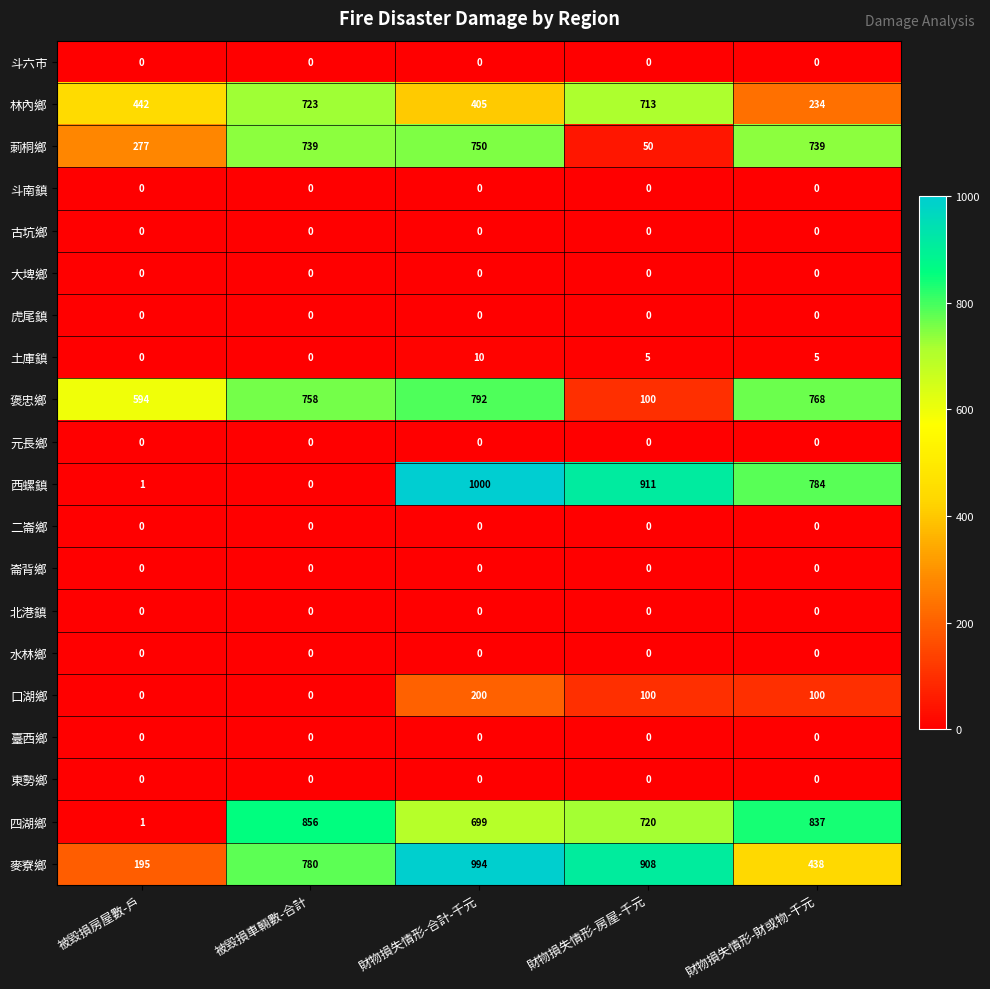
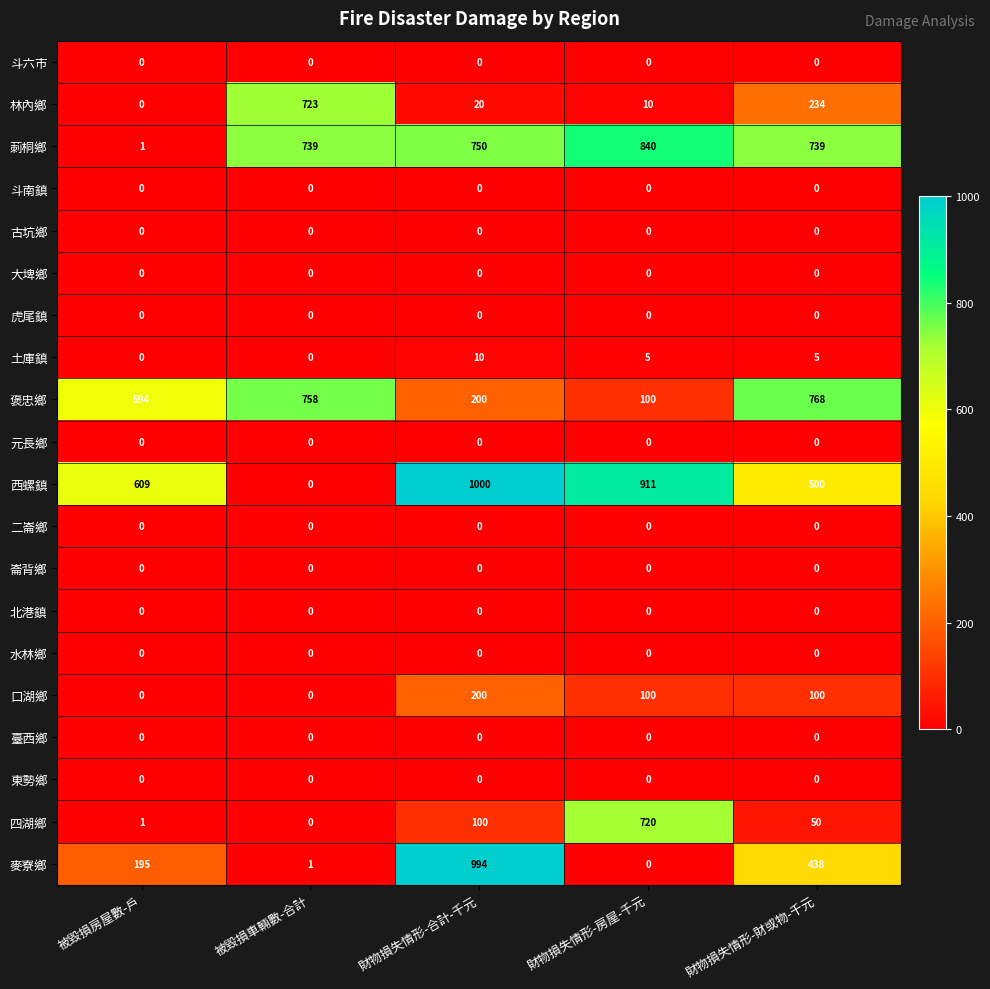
  {
    "斗六市": {
      "被毀損房屋數-戶": 0,
      "被毀損車輛數-合計": 0,
      "財物損失情形-合計-千元": 0,
      "財物損失情形-房屋-千元": 0,
      "財物損失情形-財或物-千元": 0
    },
    "林內鄉": {
-     "被毀損房屋數-戶": 442,
+     "被毀損房屋數-戶": 0,
      "被毀損車輛數-合計": 723,
-     "財物損失情形-合計-千元": 405,
-     "財物損失情形-房屋-千元": 713,
+     "財物損失情形-合計-千元": 20,
+     "財物損失情形-房屋-千元": 10,
      "財物損失情形-財或物-千元": 234
    },
    "莿桐鄉": {
-     "被毀損房屋數-戶": 277,
+     "被毀損房屋數-戶": 1,
      "被毀損車輛數-合計": 739,
      "財物損失情形-合計-千元": 750,
-     "財物損失情形-房屋-千元": 50,
+     "財物損失情形-房屋-千元": 840,
      "財物損失情形-財或物-千元": 739
    },
    "斗南鎮": {
      "被毀損房屋數-戶": 0,
      "被毀損車輛數-合計": 0,
      "財物損失情形-合計-千元": 0,
      "財物損失情形-房屋-千元": 0,
      "財物損失情形-財或物-千元": 0
    },
    "古坑鄉": {
      "被毀損房屋數-戶": 0,
      "被毀損車輛數-合計": 0,
      "財物損失情形-合計-千元": 0,
      "財物損失情形-房屋-千元": 0,
      "財物損失情形-財或物-千元": 0
    },
    "大埤鄉": {
      "被毀損房屋數-戶": 0,
      "被毀損車輛數-合計": 0,
      "財物損失情形-合計-千元": 0,
      "財物損失情形-房屋-千元": 0,
      "財物損失情形-財或物-千元": 0
    },
    "虎尾鎮": {
      "被毀損房屋數-戶": 0,
      "被毀損車輛數-合計": 0,
      "財物損失情形-合計-千元": 0,
      "財物損失情形-房屋-千元": 0,
      "財物損失情形-財或物-千元": 0
    },
    "土庫鎮": {
      "被毀損房屋數-戶": 0,
      "被毀損車輛數-合計": 0,
      "財物損失情形-合計-千元": 10,
      "財物損失情形-房屋-千元": 5,
      "財物損失情形-財或物-千元": 5
    },
    "褒忠鄉": {
      "被毀損房屋數-戶": 594,
      "被毀損車輛數-合計": 758,
-     "財物損失情形-合計-千元": 792,
+     "財物損失情形-合計-千元": 200,
      "財物損失情形-房屋-千元": 100,
      "財物損失情形-財或物-千元": 768
    },
    "元長鄉": {
      "被毀損房屋數-戶": 0,
      "被毀損車輛數-合計": 0,
      "財物損失情形-合計-千元": 0,
      "財物損失情形-房屋-千元": 0,
      "財物損失情形-財或物-千元": 0
    },
    "西螺鎮": {
-     "被毀損房屋數-戶": 1,
+     "被毀損房屋數-戶": 609,
      "被毀損車輛數-合計": 0,
      "財物損失情形-合計-千元": 1000,
      "財物損失情形-房屋-千元": 911,
-     "財物損失情形-財或物-千元": 784
+     "財物損失情形-財或物-千元": 500
    },
    "二崙鄉": {
      "被毀損房屋數-戶": 0,
      "被毀損車輛數-合計": 0,
      "財物損失情形-合計-千元": 0,
      "財物損失情形-房屋-千元": 0,
      "財物損失情形-財或物-千元": 0
    },
    "崙背鄉": {
      "被毀損房屋數-戶": 0,
      "被毀損車輛數-合計": 0,
      "財物損失情形-合計-千元": 0,
      "財物損失情形-房屋-千元": 0,
      "財物損失情形-財或物-千元": 0
    },
    "北港鎮": {
      "被毀損房屋數-戶": 0,
      "被毀損車輛數-合計": 0,
      "財物損失情形-合計-千元": 0,
      "財物損失情形-房屋-千元": 0,
      "財物損失情形-財或物-千元": 0
    },
    "水林鄉": {
      "被毀損房屋數-戶": 0,
      "被毀損車輛數-合計": 0,
      "財物損失情形-合計-千元": 0,
      "財物損失情形-房屋-千元": 0,
      "財物損失情形-財或物-千元": 0
    },
    "口湖鄉": {
      "被毀損房屋數-戶": 0,
      "被毀損車輛數-合計": 0,
      "財物損失情形-合計-千元": 200,
      "財物損失情形-房屋-千元": 100,
      "財物損失情形-財或物-千元": 100
    },
    "臺西鄉": {
      "被毀損房屋數-戶": 0,
      "被毀損車輛數-合計": 0,
      "財物損失情形-合計-千元": 0,
      "財物損失情形-房屋-千元": 0,
      "財物損失情形-財或物-千元": 0
    },
    "東勢鄉": {
      "被毀損房屋數-戶": 0,
      "被毀損車輛數-合計": 0,
      "財物損失情形-合計-千元": 0,
      "財物損失情形-房屋-千元": 0,
      "財物損失情形-財或物-千元": 0
    },
    "四湖鄉": {
      "被毀損房屋數-戶": 1,
-     "被毀損車輛數-合計": 856,
-     "財物損失情形-合計-千元": 699,
+     "被毀損車輛數-合計": 0,
+     "財物損失情形-合計-千元": 100,
      "財物損失情形-房屋-千元": 720,
-     "財物損失情形-財或物-千元": 837
+     "財物損失情形-財或物-千元": 50
    },
    "麥寮鄉": {
      "被毀損房屋數-戶": 195,
-     "被毀損車輛數-合計": 780,
+     "被毀損車輛數-合計": 1,
      "財物損失情形-合計-千元": 994,
-     "財物損失情形-房屋-千元": 908,
+     "財物損失情形-房屋-千元": 0,
      "財物損失情形-財或物-千元": 438
    }
  }
